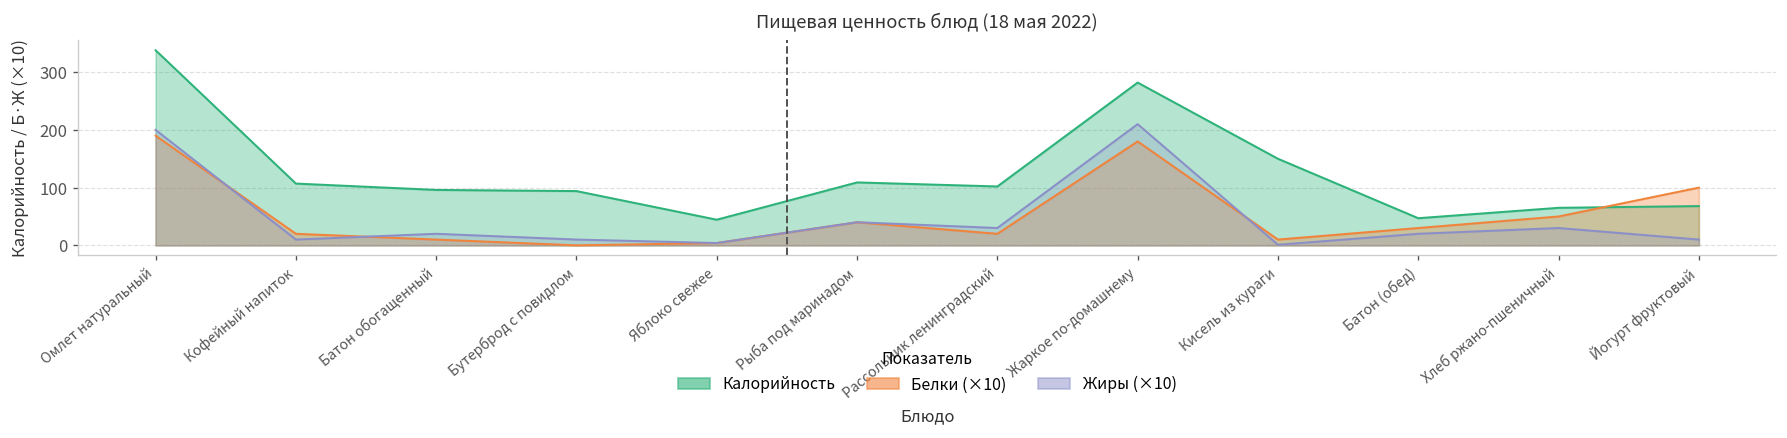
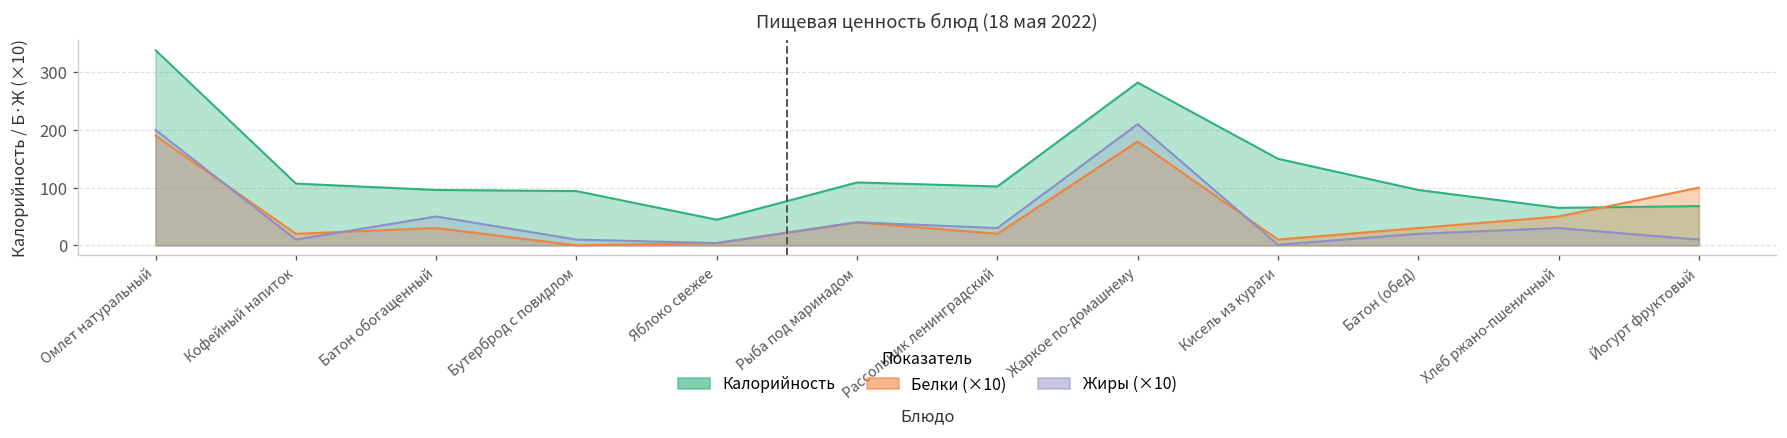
  {
    "Калорийность": {
      "Омлет натуральный": 340,
      "Кофейный напиток": 110,
      "Батон обогащенный": 100,
      "Бутерброд с повидлом": 90,
      "Яблоко свежее": 40,
      "Рыба под маринадом": 110,
      "Рассольник ленинградский": 100,
      "Жаркое по-домашнему": 280,
      "Кисель из кураги": 150,
-     "Батон (обед)": 50,
+     "Батон (обед)": 100,
      "Хлеб ржано-пшеничный": 70,
      "Йогурт фруктовый": 70
    },
    "Белки (×10)": {
      "Омлет натуральный": 190,
      "Кофейный напиток": 20,
-     "Батон обогащенный": 10,
+     "Батон обогащенный": 30,
      "Бутерброд с повидлом": 0,
      "Рассольник ленинградский": 20,
      "Жаркое по-домашнему": 180,
      "Кисель из кураги": 10,
      "Батон (обед)": 30,
      "Хлеб ржано-пшеничный": 50,
      "Йогурт фруктовый": 100
    },
    "Жиры (×10)": {
      "Омлет натуральный": 200,
      "Кофейный напиток": 10,
-     "Батон обогащенный": 20,
+     "Батон обогащенный": 50,
      "Бутерброд с повидлом": 10,
      "Рассольник ленинградский": 30,
      "Жаркое по-домашнему": 210,
      "Кисель из кураги": 0,
      "Батон (обед)": 20,
      "Хлеб ржано-пшеничный": 30,
      "Йогурт фруктовый": 10
    }
  }
